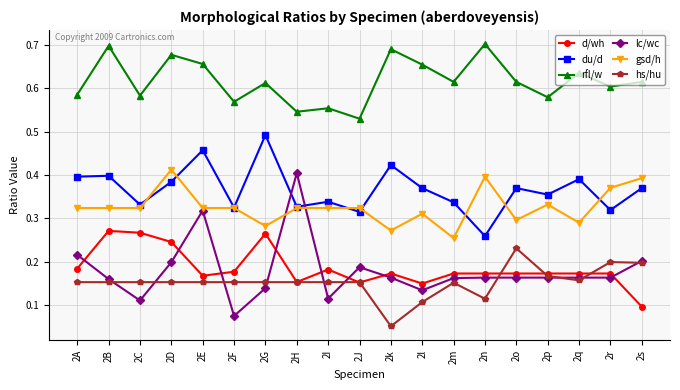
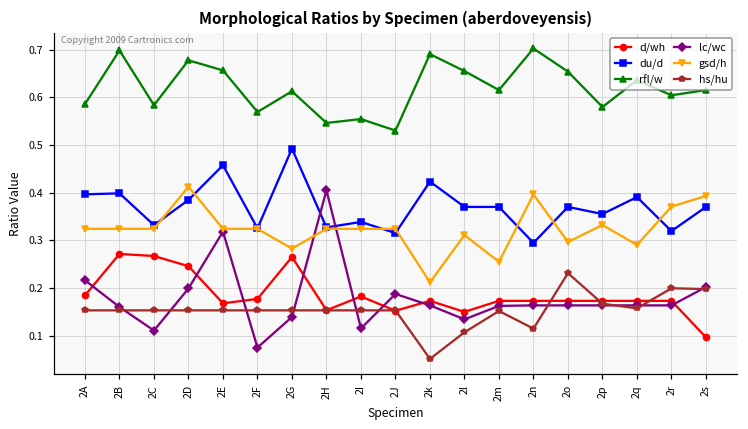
  {
    "d/wh": {
      "2A": 0.18,
      "2B": 0.27,
      "2C": 0.27,
      "2D": 0.25,
      "2E": 0.17,
      "2F": 0.18,
      "2G": 0.27,
      "2I": 0.18,
      "2k": 0.17,
      "2l": 0.15,
      "2m": 0.17,
      "2n": 0.17,
      "2o": 0.17,
      "2p": 0.17,
      "2q": 0.17,
      "2r": 0.17,
      "2s": 0.10
    },
    "du/d": {
      "2A": 0.40,
      "2B": 0.40,
      "2C": 0.33,
      "2D": 0.38,
      "2E": 0.46,
      "2G": 0.49,
      "2I": 0.34,
      "2J": 0.32,
      "2k": 0.42,
      "2l": 0.37,
-     "2m": 0.34,
-     "2n": 0.26,
+     "2m": 0.37,
+     "2n": 0.29,
      "2o": 0.37,
      "2p": 0.36,
      "2q": 0.39,
      "2r": 0.32,
      "2s": 0.37
    },
    "rfl/w": {
      "2A": 0.59,
      "2C": 0.58,
      "2D": 0.68,
      "2E": 0.66,
      "2F": 0.57,
      "2G": 0.61,
      "2H": 0.55,
      "2I": 0.55,
      "2J": 0.53,
      "2k": 0.69,
      "2l": 0.65,
      "2m": 0.61,
      "2n": 0.70,
-     "2o": 0.61,
+     "2o": 0.65,
      "2p": 0.58,
      "2r": 0.60
    },
    "lc/wc": {
      "2A": 0.22,
      "2B": 0.16,
      "2C": 0.11,
      "2D": 0.20,
      "2E": 0.32,
      "2F": 0.07,
      "2G": 0.14,
      "2H": 0.40,
      "2I": 0.12,
      "2J": 0.19,
      "2k": 0.16,
      "2l": 0.13,
      "2m": 0.16,
      "2n": 0.16,
      "2o": 0.16,
      "2q": 0.16,
      "2r": 0.16
    },
    "gsd/h": {
      "2A": 0.32,
      "2B": 0.32,
      "2C": 0.32,
      "2D": 0.41,
      "2E": 0.32,
      "2G": 0.28,
      "2I": 0.32,
      "2J": 0.32,
-     "2k": 0.27,
+     "2k": 0.21,
      "2l": 0.31,
      "2m": 0.25,
      "2n": 0.40,
      "2o": 0.30,
      "2p": 0.33,
      "2q": 0.29,
      "2r": 0.37,
      "2s": 0.39
    },
    "hs/hu": {
      "2A": 0.15,
      "2B": 0.15,
      "2C": 0.15,
      "2D": 0.15,
      "2E": 0.15,
      "2F": 0.15,
      "2G": 0.15,
      "2I": 0.15,
      "2k": 0.05,
      "2l": 0.11,
      "2m": 0.15,
      "2n": 0.11,
      "2o": 0.23,
      "2q": 0.16,
      "2r": 0.20
    }
  }
